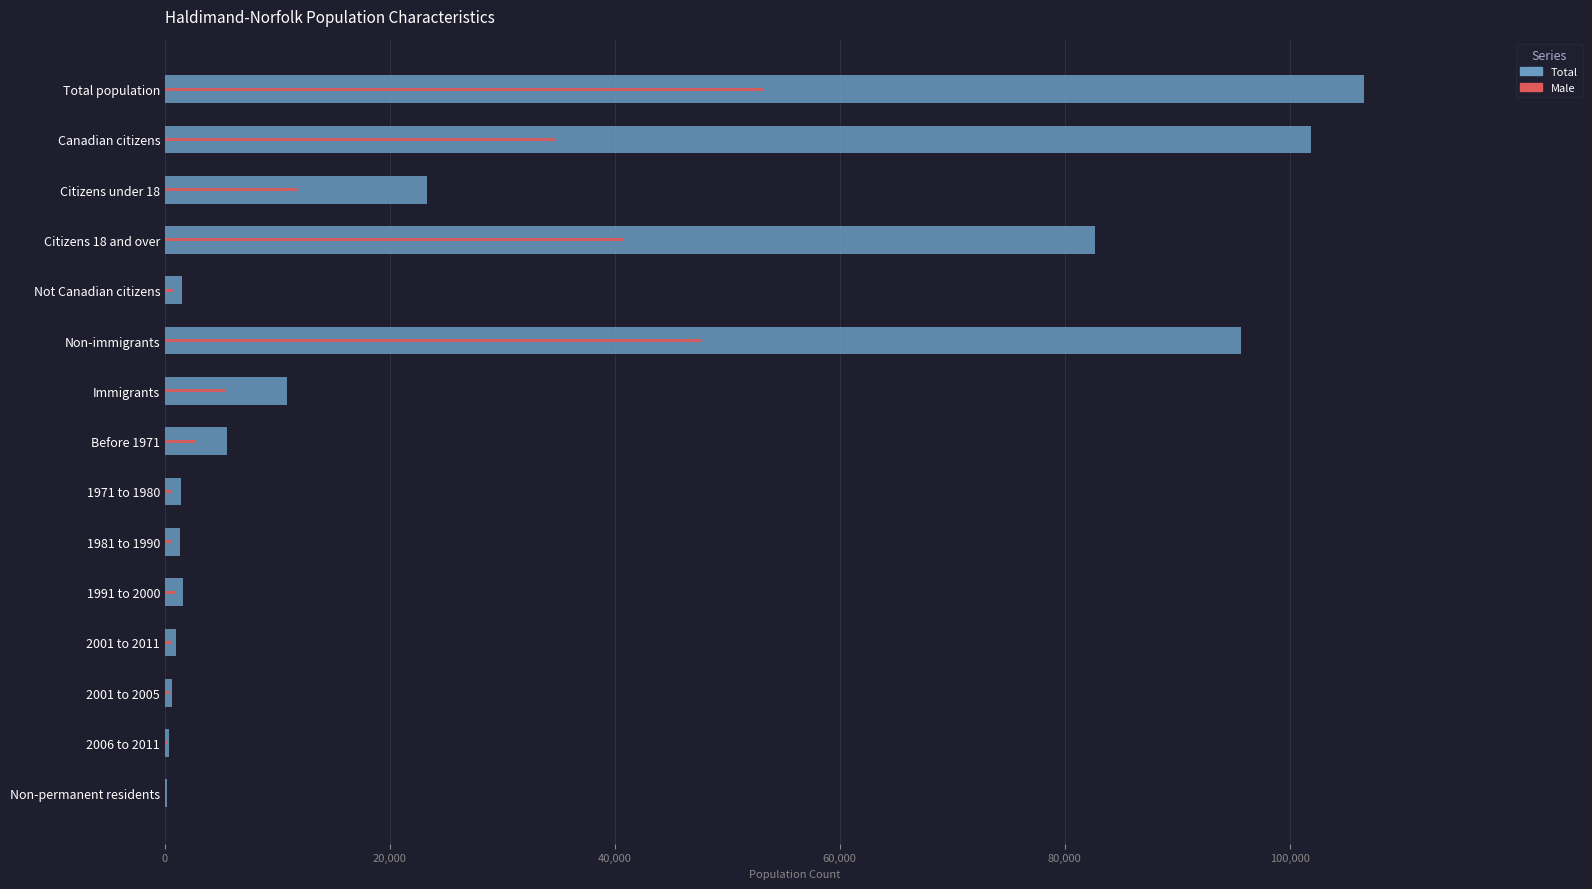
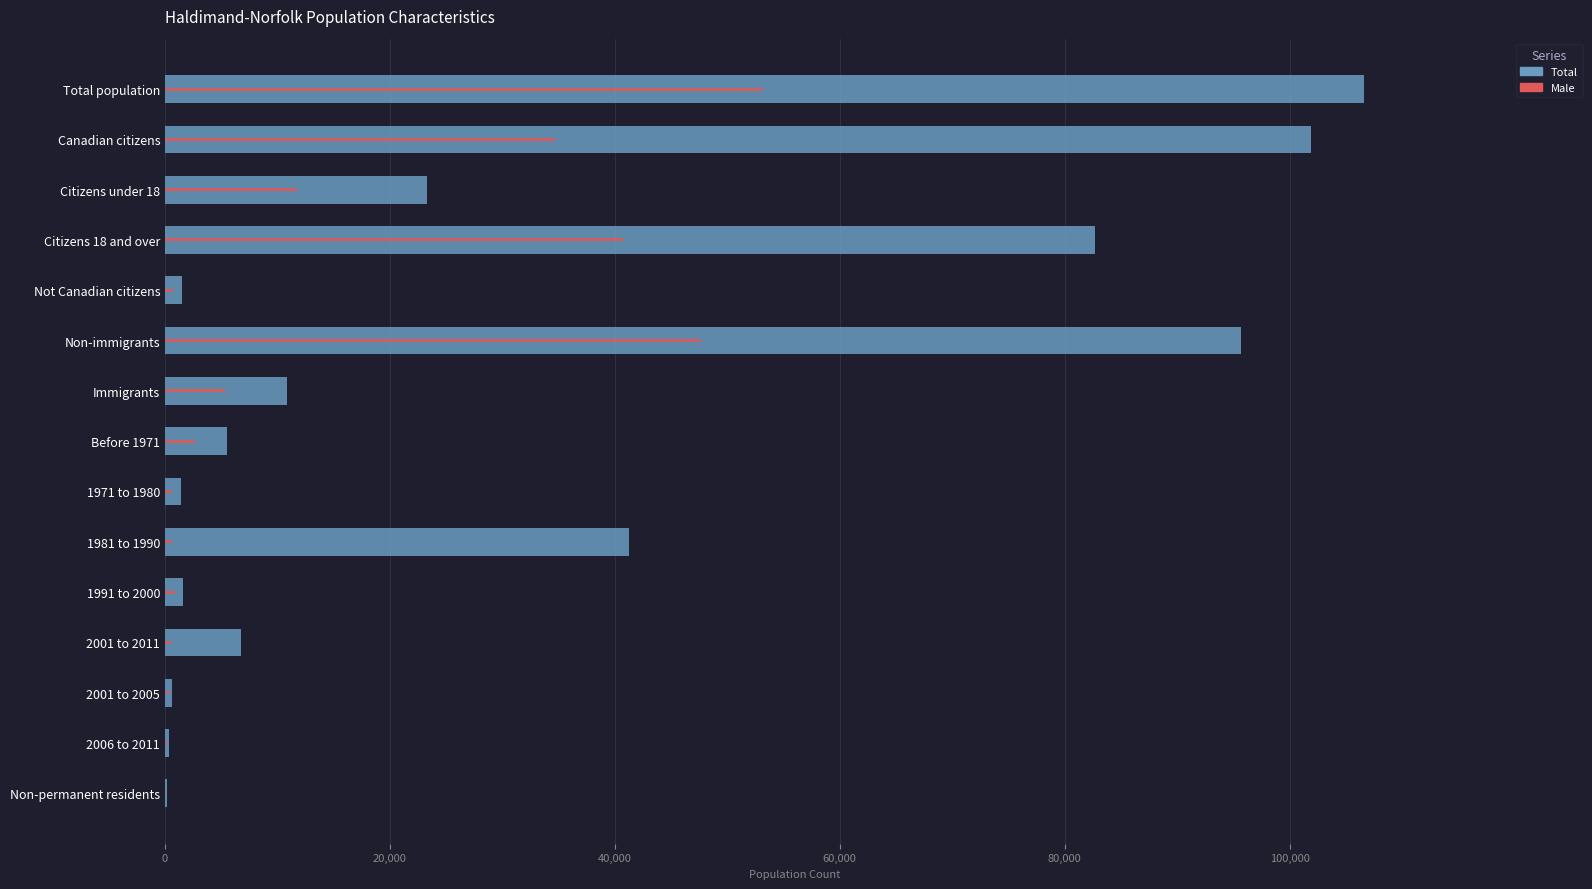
  {
    "Total": {
      "Total population": "106,700",
      "Canadian citizens": "101,900",
      "Citizens under 18": "23,300",
      "Citizens 18 and over": "82,700",
      "Not Canadian citizens": "1,500",
      "Non-immigrants": "95,700",
      "Immigrants": "10,800",
      "Before 1971": "5,500",
      "1971 to 1980": "1,400",
-     "1981 to 1990": "1,300",
+     "1981 to 1990": "41,300",
      "1991 to 2000": "1,600",
-     "2001 to 2011": "1,000",
+     "2001 to 2011": "6,800",
      "2001 to 2005": "600",
      "2006 to 2011": "400"
    }
  }
